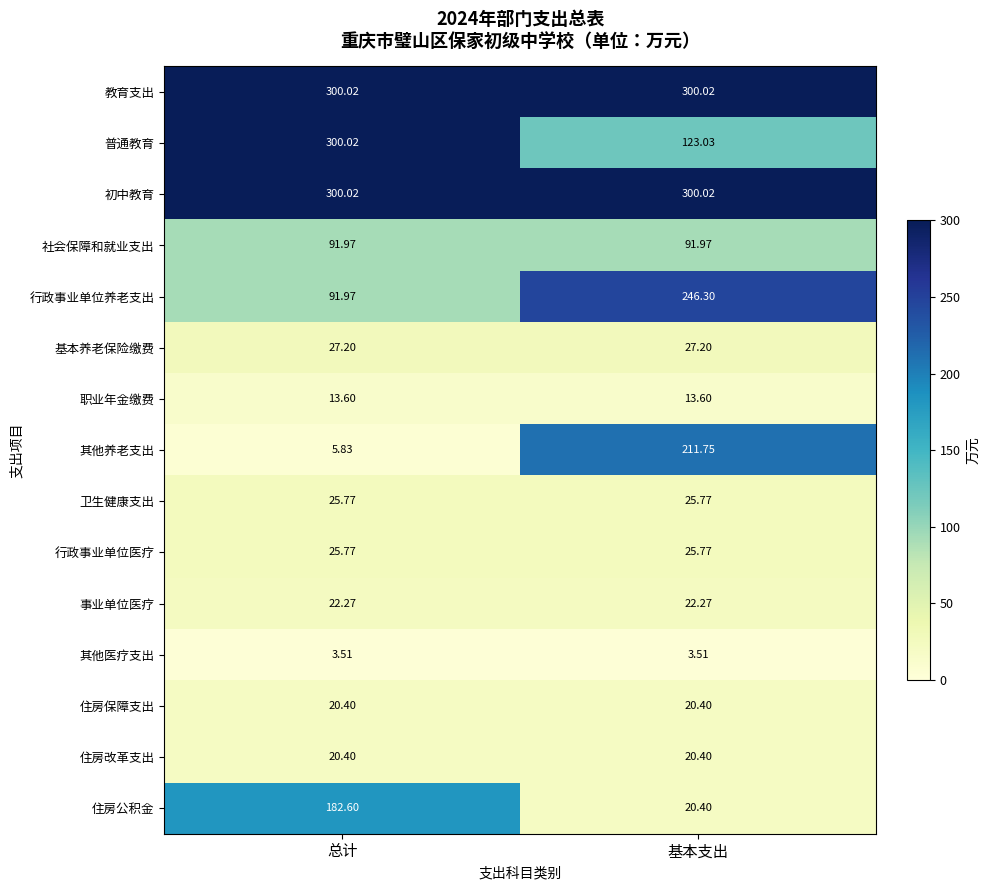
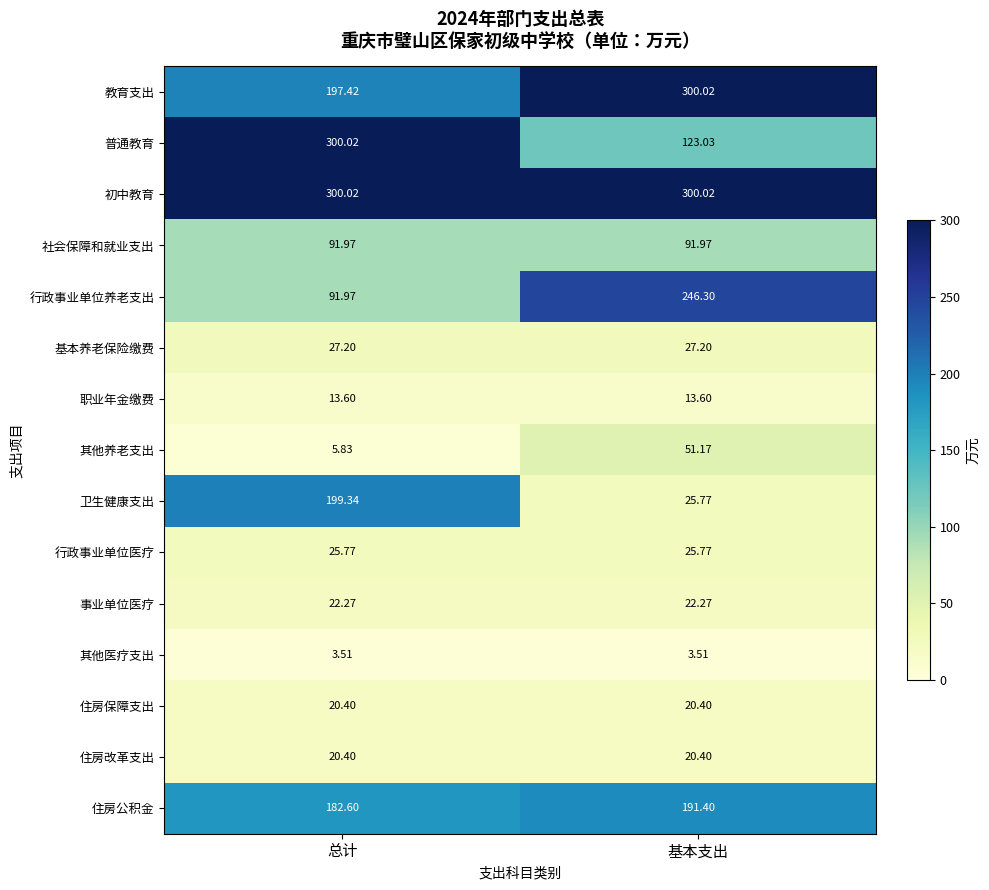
  {
    "教育支出": {
-     "总计": 300.02,
+     "总计": 197.42,
      "基本支出": 300.02
    },
    "普通教育": {
      "总计": 300.02,
      "基本支出": 123.03
    },
    "初中教育": {
      "总计": 300.02,
      "基本支出": 300.02
    },
    "社会保障和就业支出": {
      "总计": 91.97,
      "基本支出": 91.97
    },
    "行政事业单位养老支出": {
      "总计": 91.97,
      "基本支出": 246.30
    },
    "基本养老保险缴费": {
      "总计": 27.20,
      "基本支出": 27.20
    },
    "职业年金缴费": {
      "总计": 13.60,
      "基本支出": 13.60
    },
    "其他养老支出": {
      "总计": 5.83,
-     "基本支出": 211.75
+     "基本支出": 51.17
    },
    "卫生健康支出": {
-     "总计": 25.77,
+     "总计": 199.34,
      "基本支出": 25.77
    },
    "行政事业单位医疗": {
      "总计": 25.77,
      "基本支出": 25.77
    },
    "事业单位医疗": {
      "总计": 22.27,
      "基本支出": 22.27
    },
    "其他医疗支出": {
      "总计": 3.51,
      "基本支出": 3.51
    },
    "住房保障支出": {
      "总计": 20.40,
      "基本支出": 20.40
    },
    "住房改革支出": {
      "总计": 20.40,
      "基本支出": 20.40
    },
    "住房公积金": {
      "总计": 182.60,
-     "基本支出": 20.40
+     "基本支出": 191.40
    }
  }
